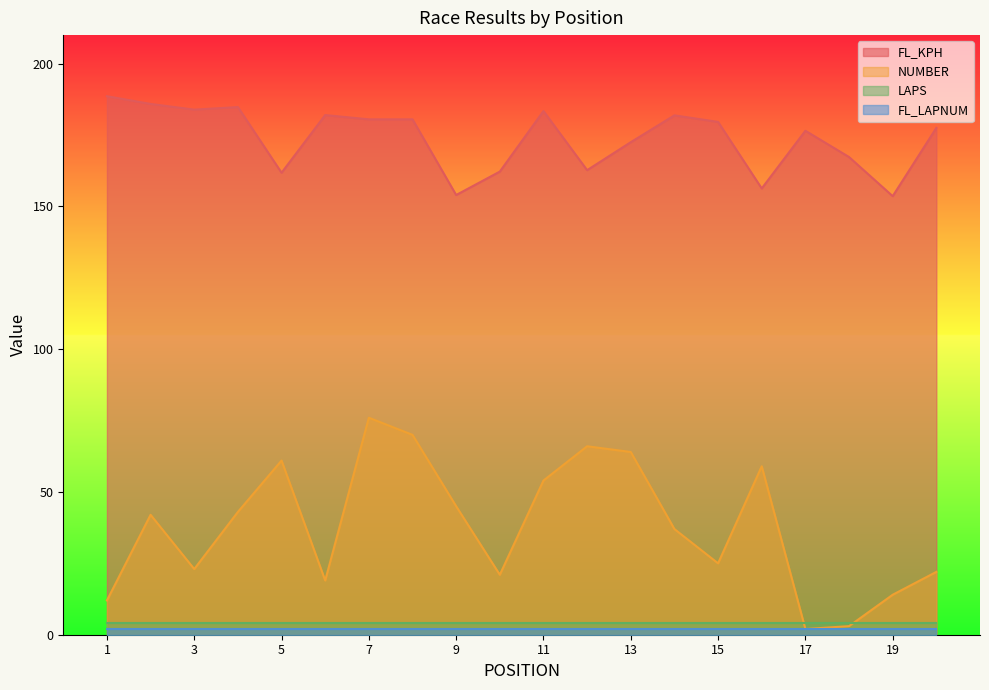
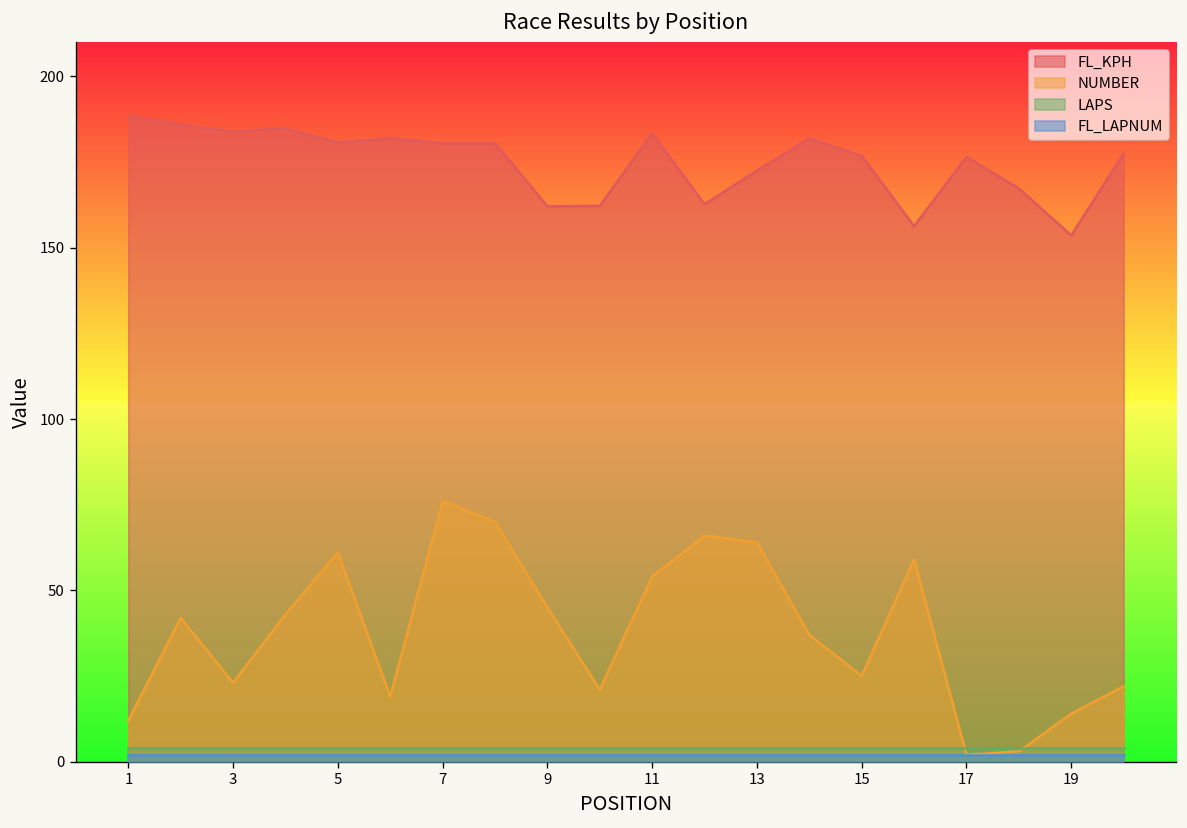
  {
    "FL_KPH": {
      "1": 189,
      "3": 184,
-     "5": 162,
+     "5": 181,
      "7": 181,
-     "9": 154,
+     "9": 162,
      "11": 183,
      "13": 173,
-     "15": 180,
+     "15": 177,
      "17": 177,
      "19": 154
    },
    "NUMBER": {
      "1": 12,
      "3": 23,
      "5": 61,
      "7": 76,
      "9": 45,
      "11": 54,
      "13": 64,
      "15": 25,
      "19": 14
    },
    "LAPS": {
      "1": 4,
      "3": 4,
      "5": 4,
      "7": 4,
      "9": 4,
      "11": 4,
      "13": 4,
      "15": 4,
      "17": 4,
      "19": 4
    },
    "FL_LAPNUM": {
      "1": 2,
      "3": 2,
      "5": 2,
      "7": 2,
      "9": 2,
      "11": 2,
      "13": 2,
      "15": 2,
      "19": 2
    }
  }
